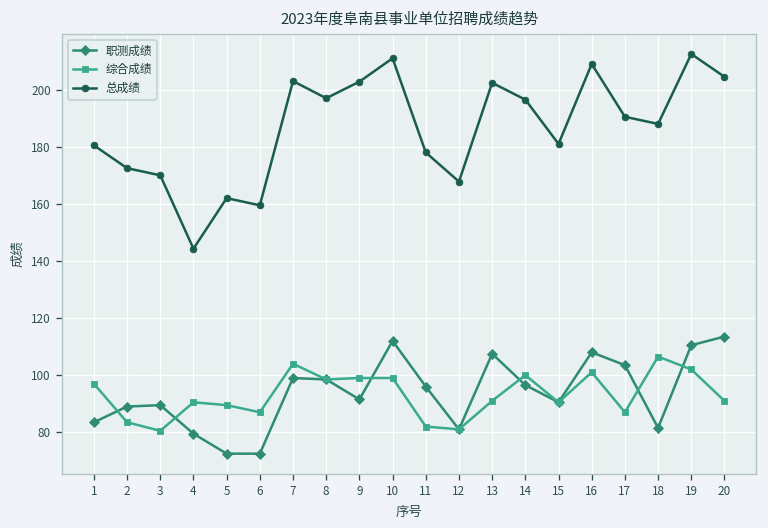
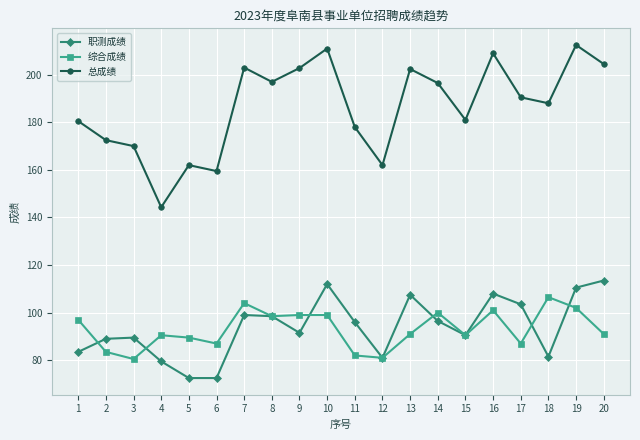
  {
    "总成绩": {
      "1": 181,
      "2": 173,
      "3": 170,
      "4": 144,
      "5": 162,
      "6": 160,
      "7": 203,
      "8": 197,
      "9": 203,
      "10": 211,
      "11": 178,
-     "12": 168,
+     "12": 162,
      "13": 202,
      "14": 197,
      "15": 181,
      "16": 209,
      "17": 191,
      "18": 188,
      "19": 213,
      "20": 205
    }
  }
